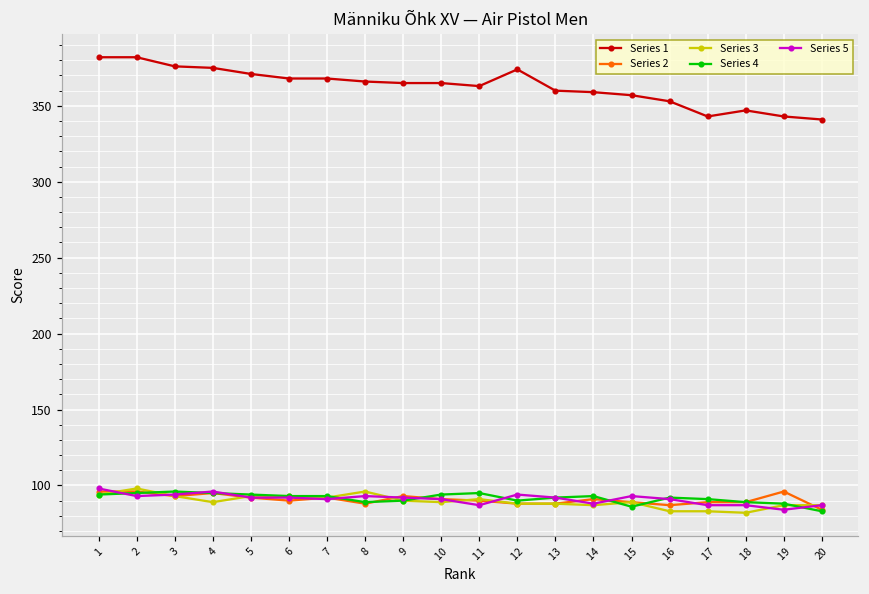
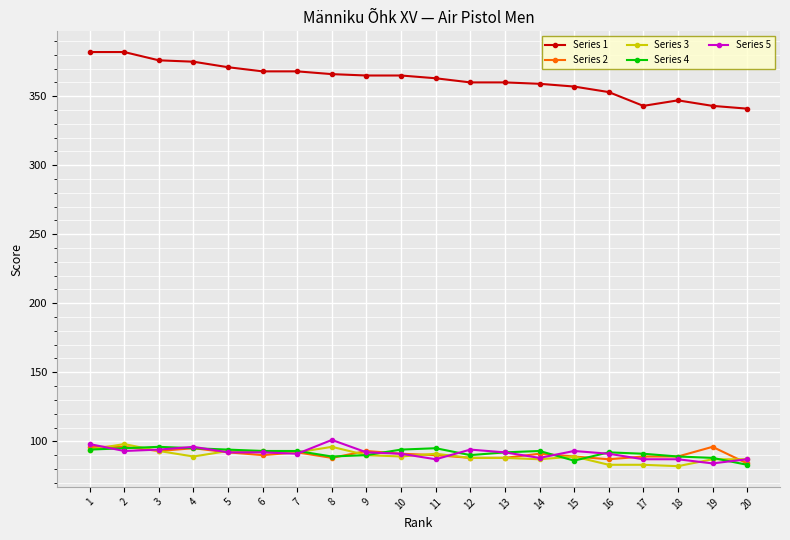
  {
    "Series 1": {
      "1": 382,
      "2": 382,
      "3": 376,
      "4": 375,
      "5": 371,
      "6": 368,
      "7": 368,
      "8": 366,
      "9": 365,
      "10": 365,
      "11": 363,
-     "12": 374,
+     "12": 360,
      "13": 360,
      "14": 359,
      "15": 357,
      "16": 353,
      "17": 343,
      "18": 347,
      "19": 343,
      "20": 341
    },
    "Series 2": {
      "1": 96,
      "6": 90,
      "14": 91,
      "16": 87,
      "17": 89,
      "19": 96
    },
    "Series 3": {
      "2": 98,
      "4": 89,
      "8": 96,
      "10": 89,
      "16": 83,
      "17": 83,
      "18": 82
    },
    "Series 4": {
      "3": 96,
      "10": 94,
      "11": 95,
      "12": 90,
      "14": 93,
      "15": 86,
      "17": 91
    },
    "Series 5": {
      "1": 98,
      "2": 93,
-     "8": 93,
+     "8": 101,
      "11": 87,
      "12": 94,
      "15": 93,
      "17": 87,
      "18": 87,
      "19": 84
    }
  }
